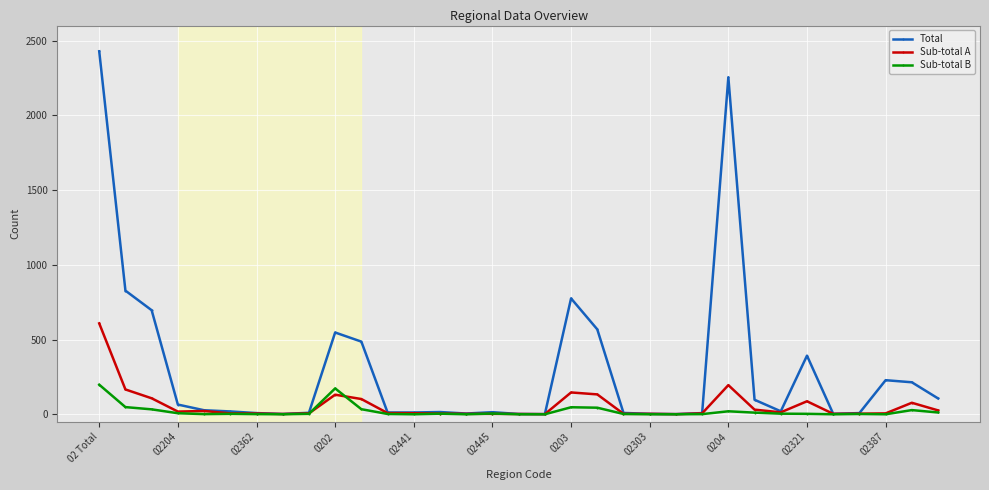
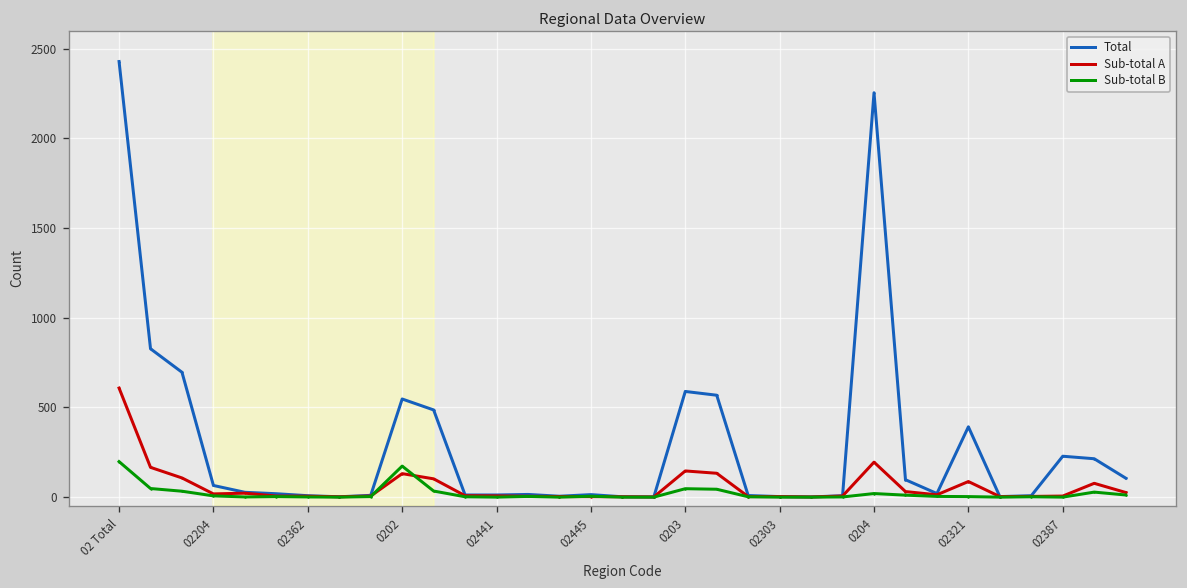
  {
    "Total": {
      "02 Total": 2430,
      "02204": 70,
      "0202": 550,
-     "0203": 780,
+     "0203": 590,
      "0204": 2250,
      "02321": 390,
      "02387": 230
    },
    "Sub-total A": {
      "02 Total": 610,
      "0202": 130,
      "0203": 150,
      "0204": 200,
      "02321": 90
    },
    "Sub-total B": {
      "02 Total": 200,
      "0202": 170,
      "0203": 50,
      "0204": 20,
      "02321": 0
    }
  }
